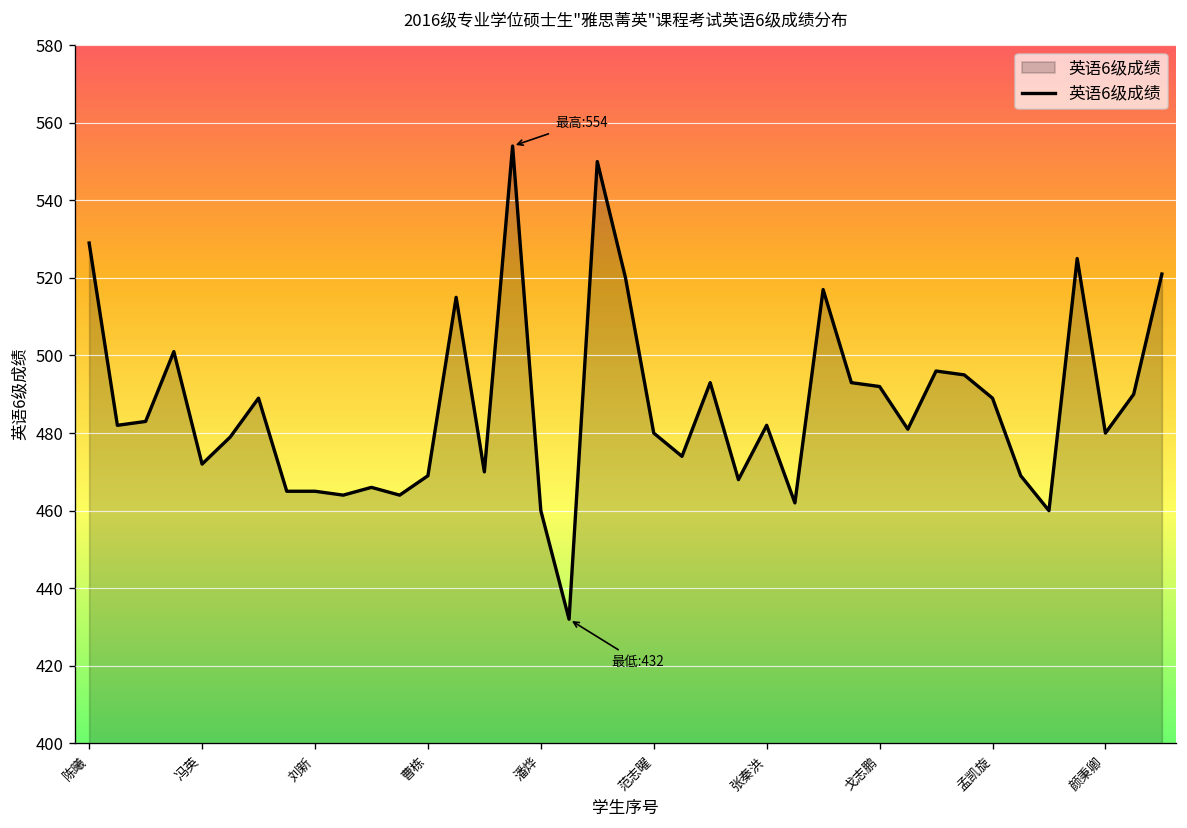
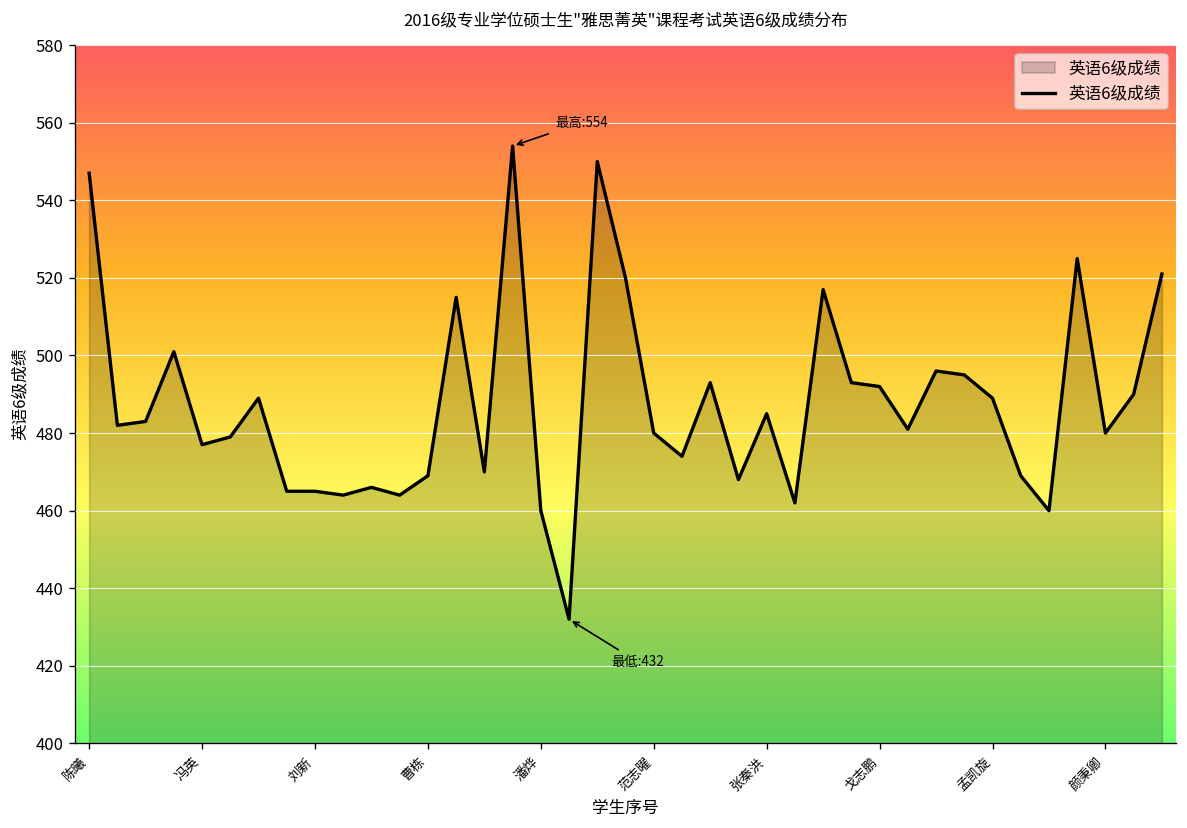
  {
-   "陈曦": 529,
-   "冯英": 472,
+   "陈曦": 547,
+   "冯英": 477,
    "刘新": 465,
    "曹栋": 469,
    "潘烨": 460,
    "范志曜": 480,
-   "张秦洪": 482,
+   "张秦洪": 485,
    "戈志鹏": 492,
    "孟凯旋": 489,
    "颜秉卿": 480
  }
